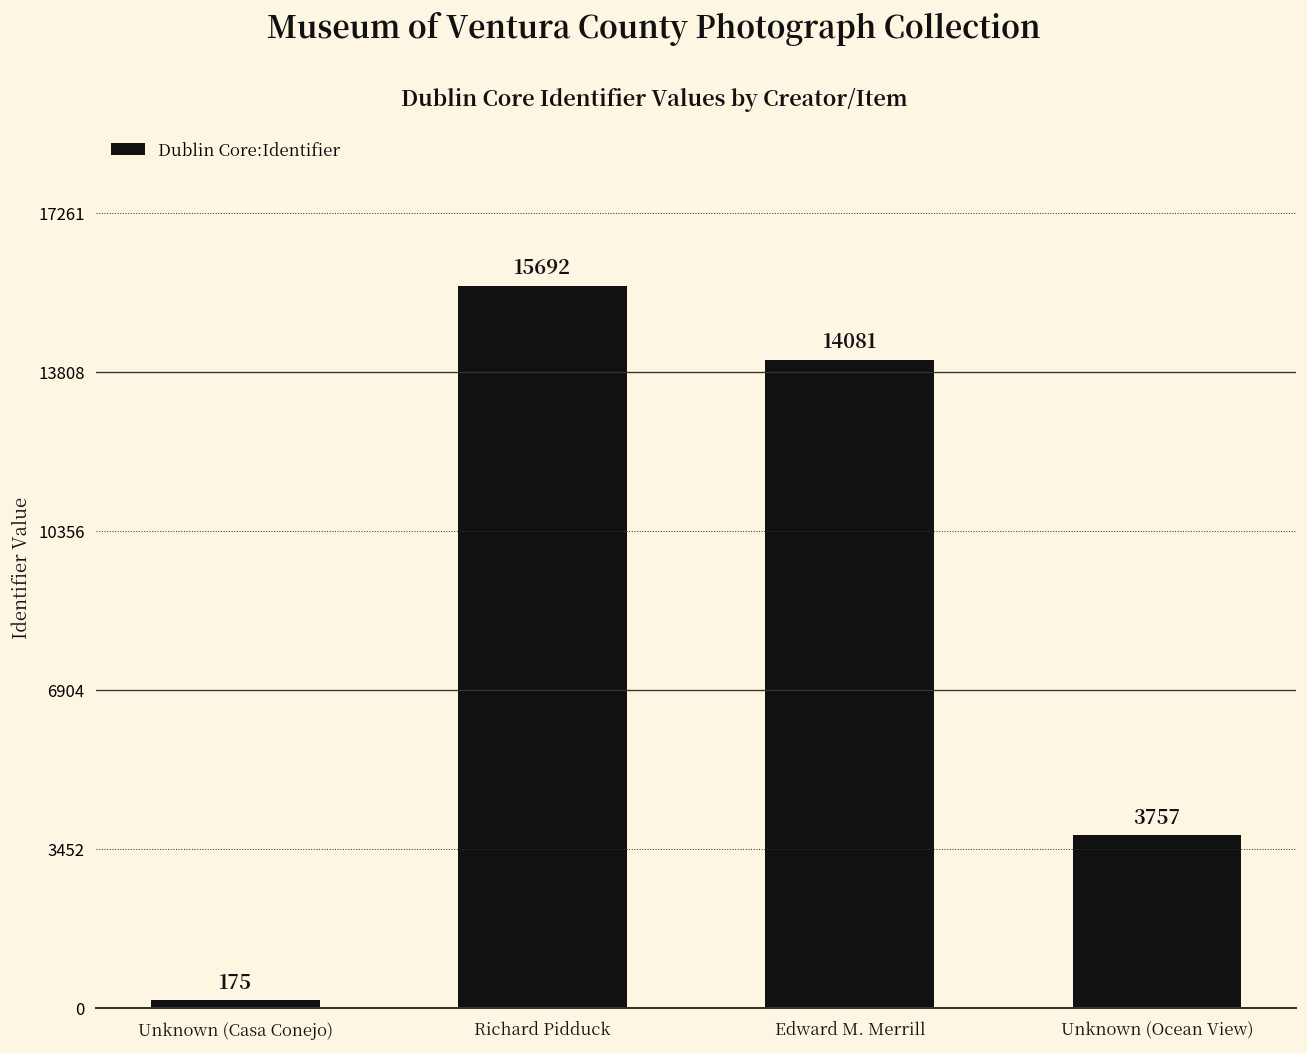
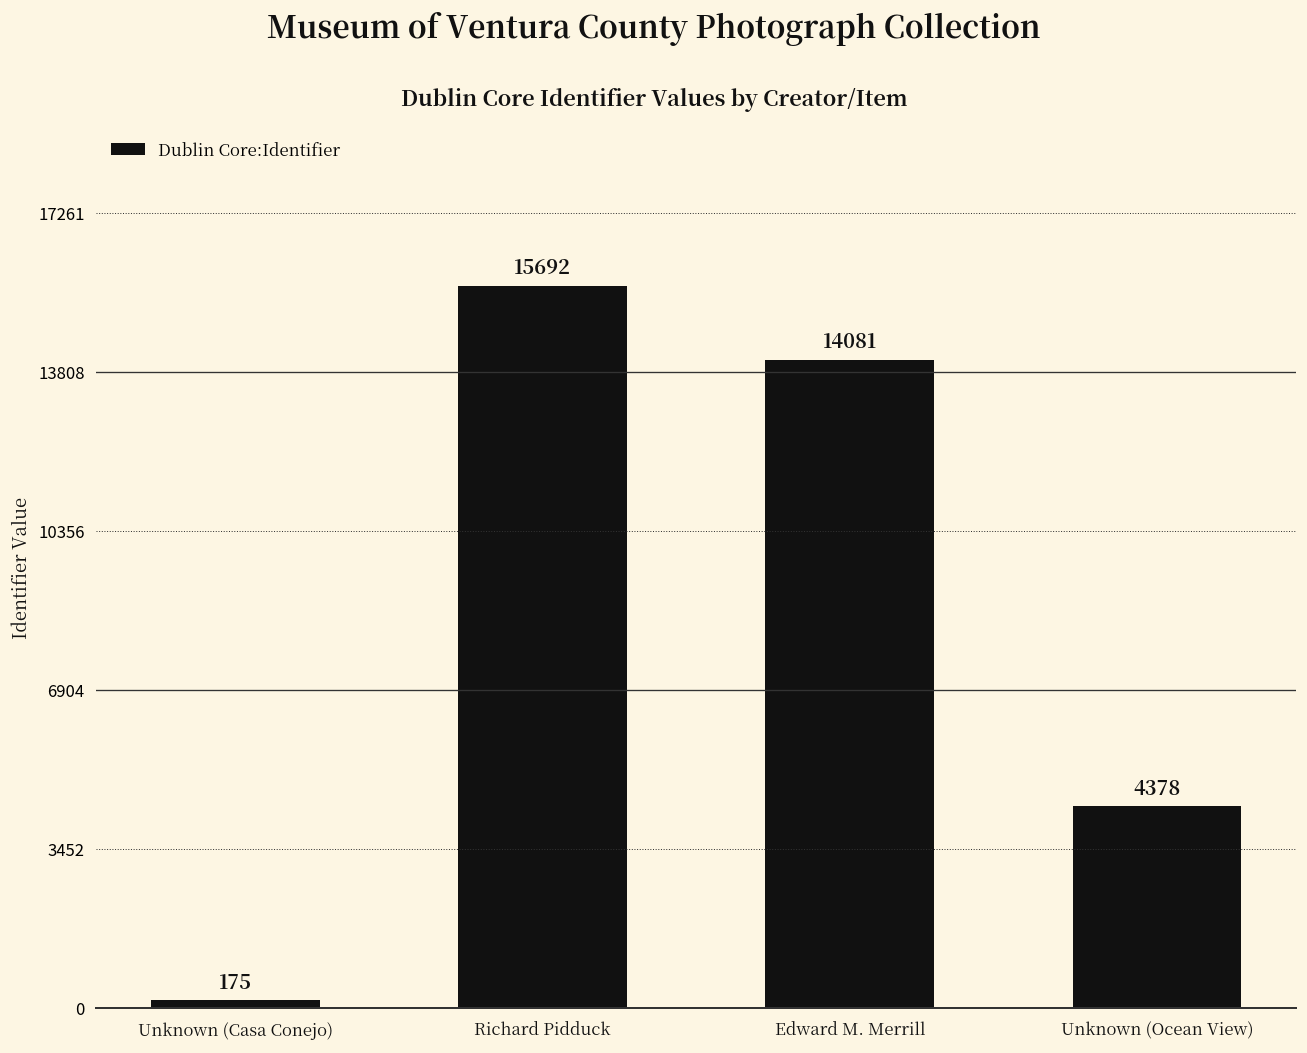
  {
    "Unknown (Casa Conejo)": 175,
    "Richard Pidduck": 15692,
    "Edward M. Merrill": 14081,
-   "Unknown (Ocean View)": 3757
+   "Unknown (Ocean View)": 4378
  }
